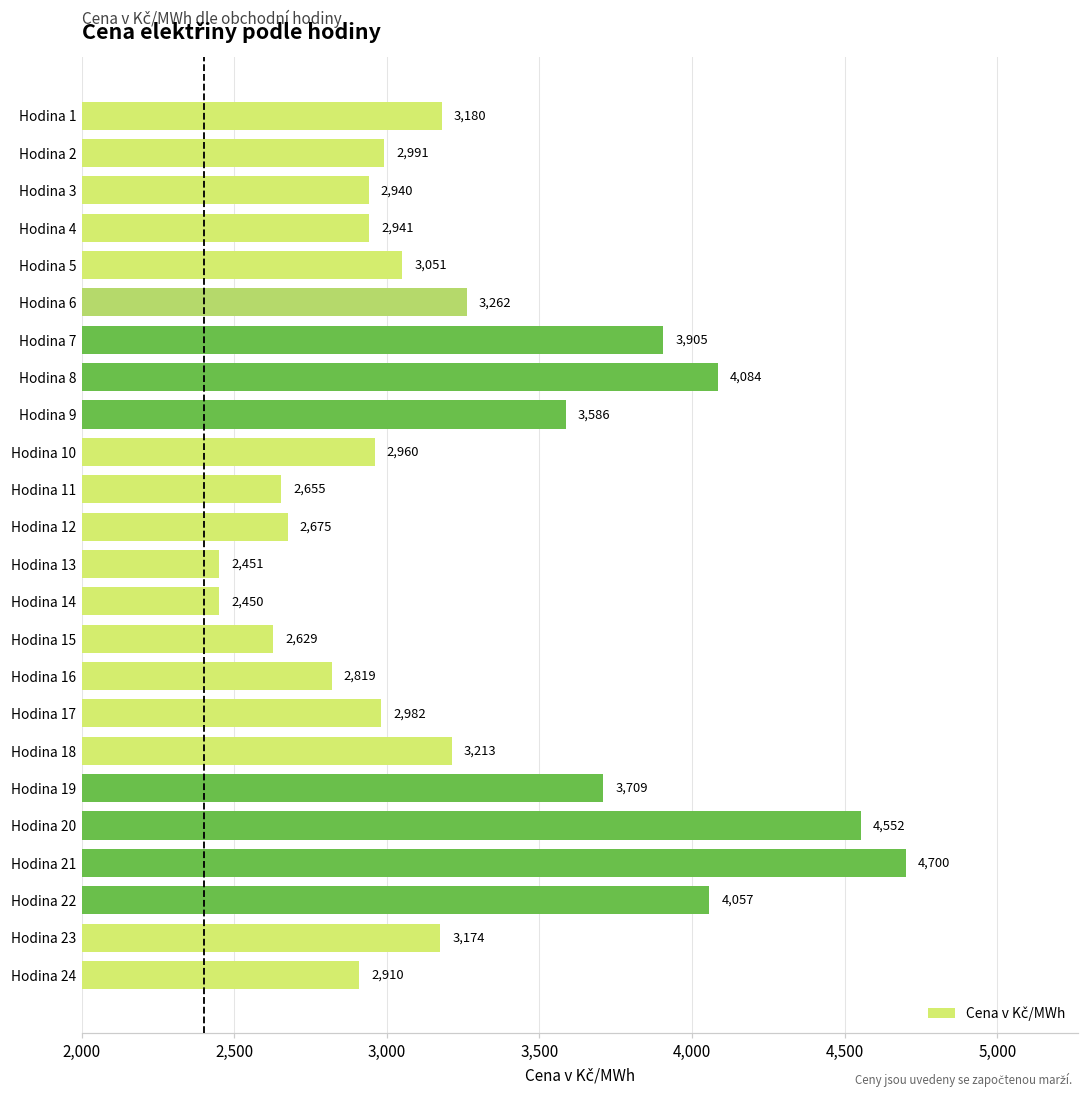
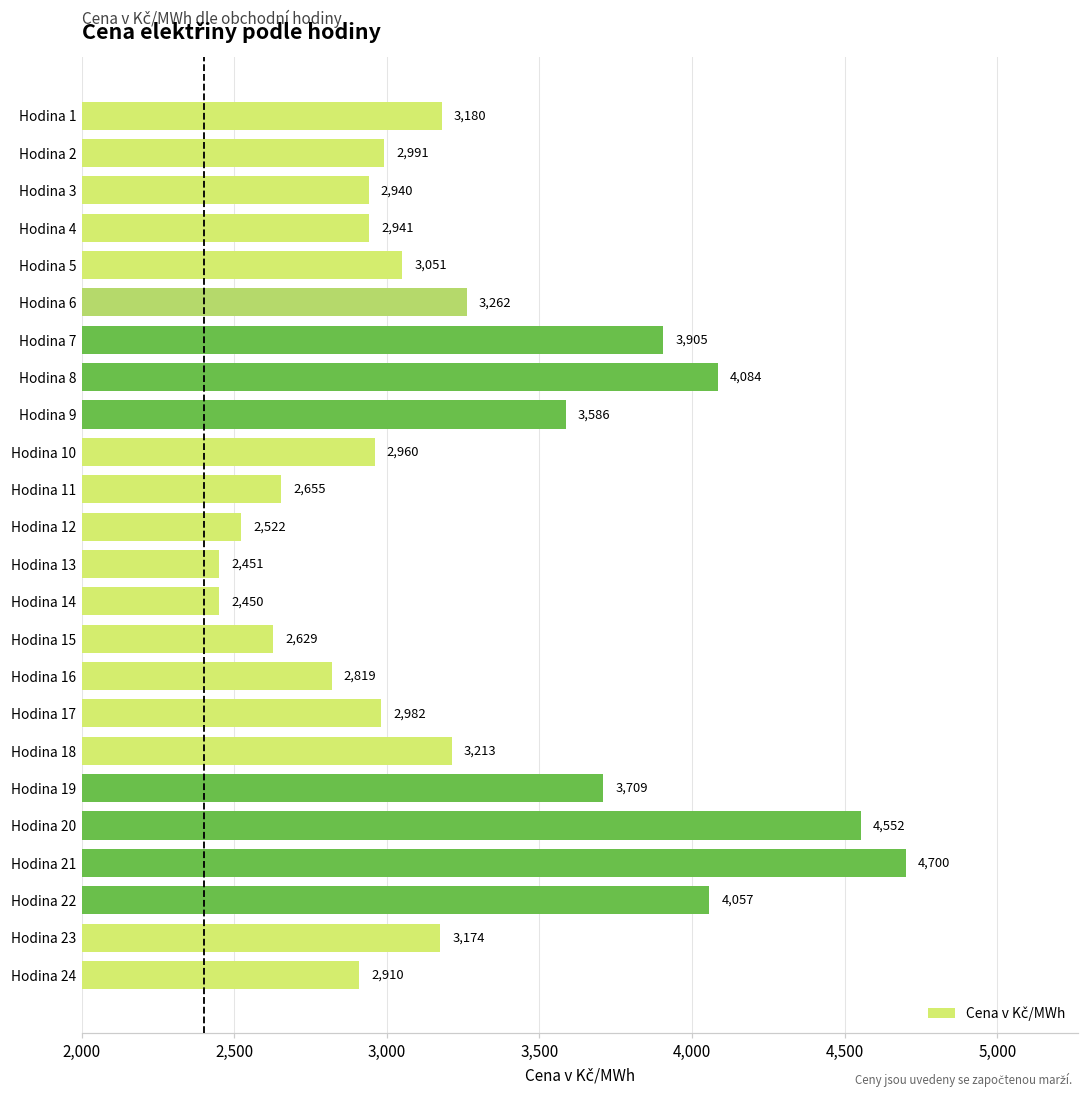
  {
    "Hodina 1": "3,180",
    "Hodina 2": "2,991",
    "Hodina 3": "2,940",
    "Hodina 4": "2,941",
    "Hodina 5": "3,051",
    "Hodina 6": "3,262",
    "Hodina 7": "3,905",
    "Hodina 8": "4,084",
    "Hodina 9": "3,586",
    "Hodina 10": "2,960",
    "Hodina 11": "2,655",
-   "Hodina 12": "2,675",
+   "Hodina 12": "2,522",
    "Hodina 13": "2,451",
    "Hodina 14": "2,450",
    "Hodina 15": "2,629",
    "Hodina 16": "2,819",
    "Hodina 17": "2,982",
    "Hodina 18": "3,213",
    "Hodina 19": "3,709",
    "Hodina 20": "4,552",
    "Hodina 21": "4,700",
    "Hodina 22": "4,057",
    "Hodina 23": "3,174",
    "Hodina 24": "2,910"
  }
